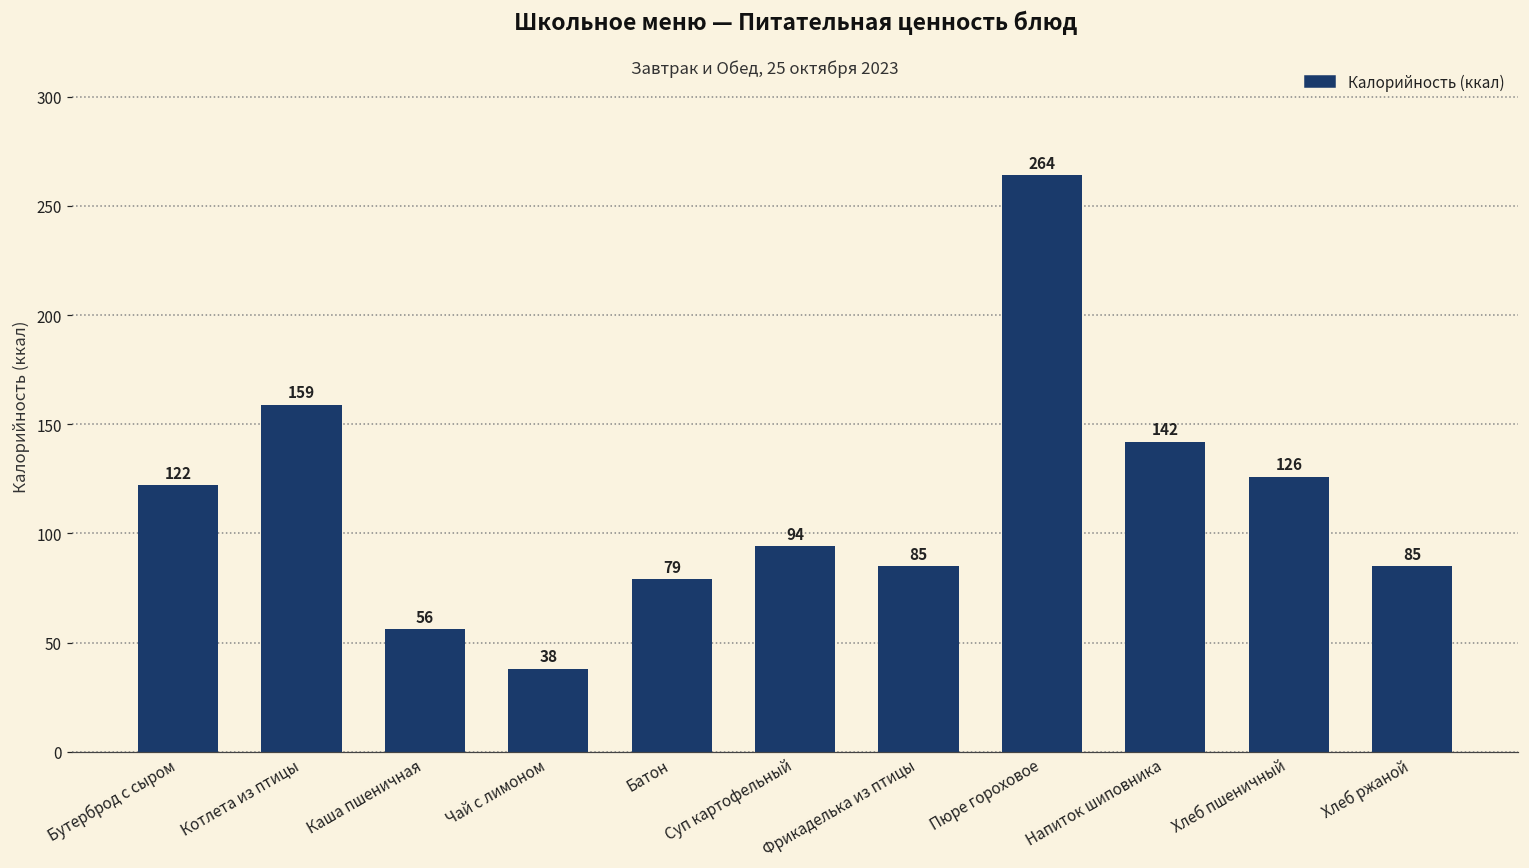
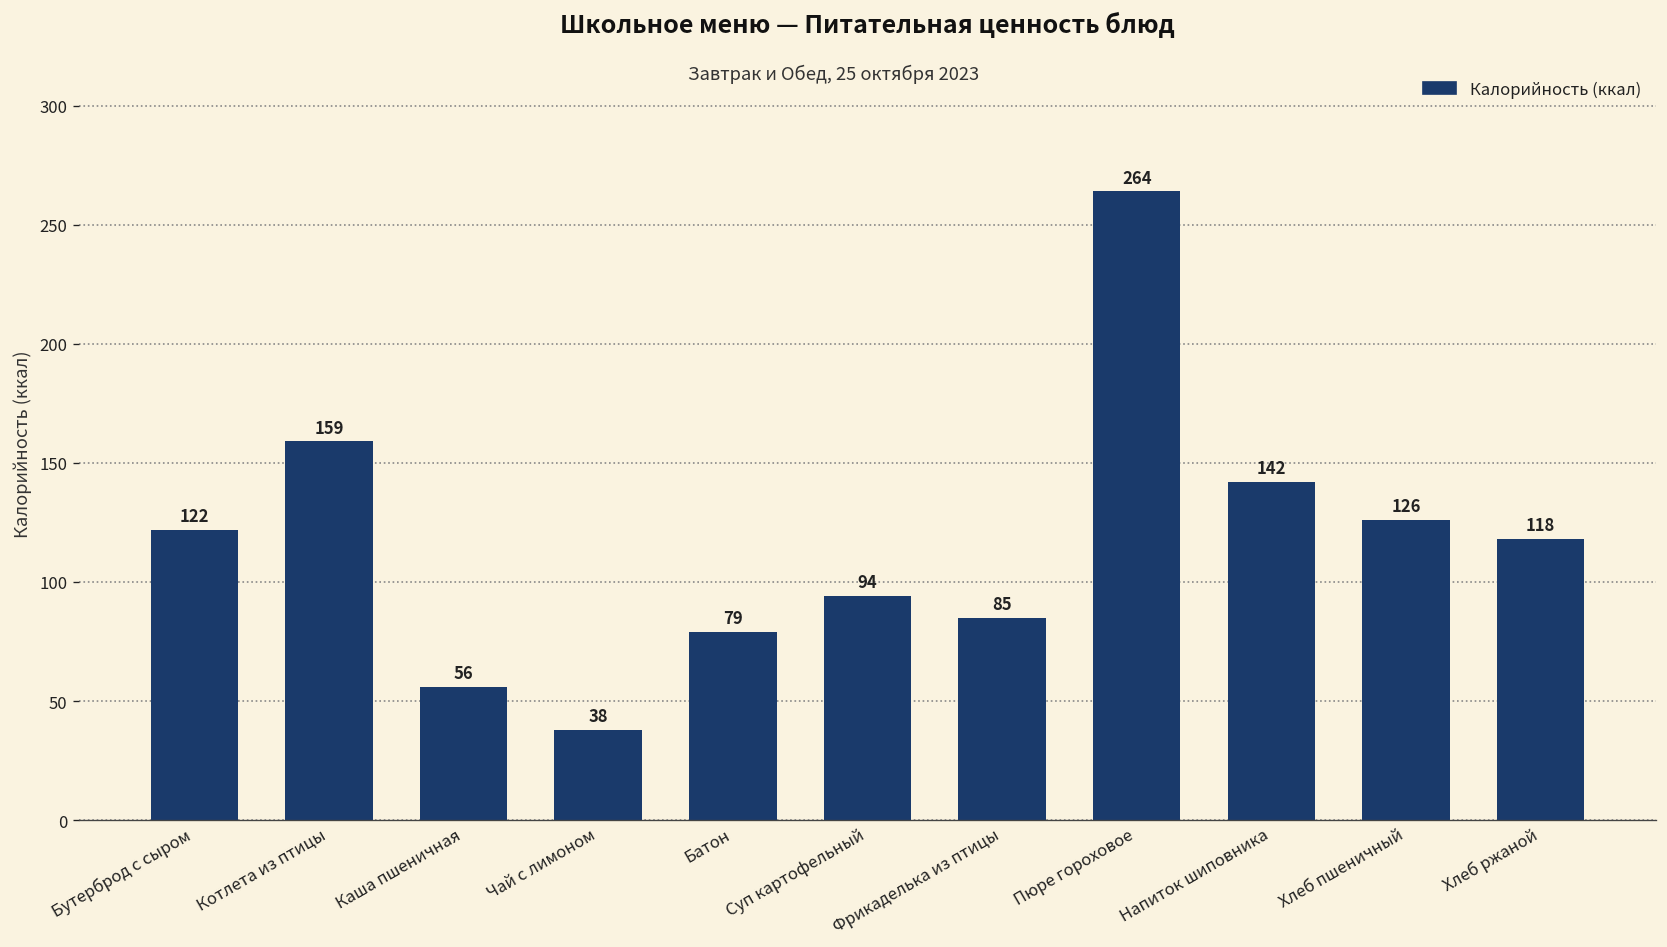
  {
    "Бутерброд с сыром": 122,
    "Котлета из птицы": 159,
    "Каша пшеничная": 56,
    "Чай с лимоном": 38,
    "Батон": 79,
    "Суп картофельный": 94,
    "Фрикаделька из птицы": 85,
    "Пюре гороховое": 264,
    "Напиток шиповника": 142,
    "Хлеб пшеничный": 126,
-   "Хлеб ржаной": 85
+   "Хлеб ржаной": 118
  }
